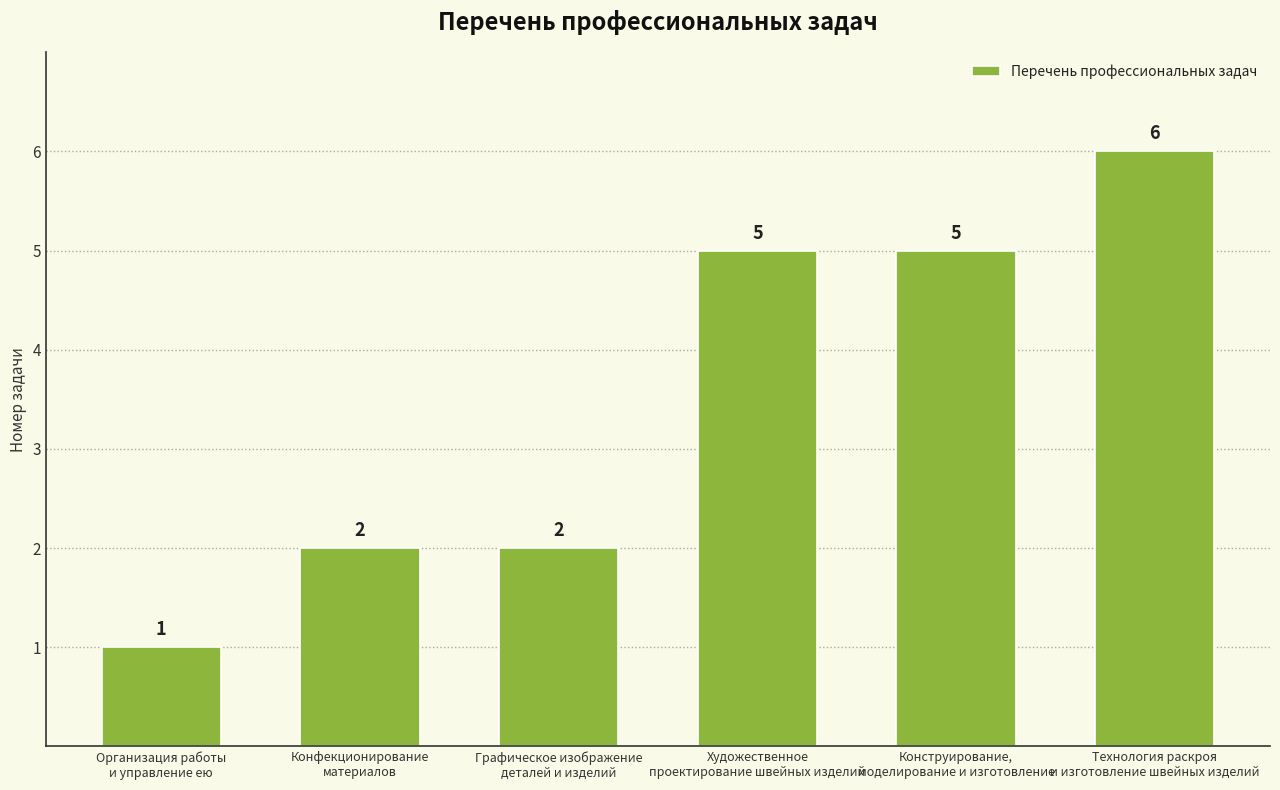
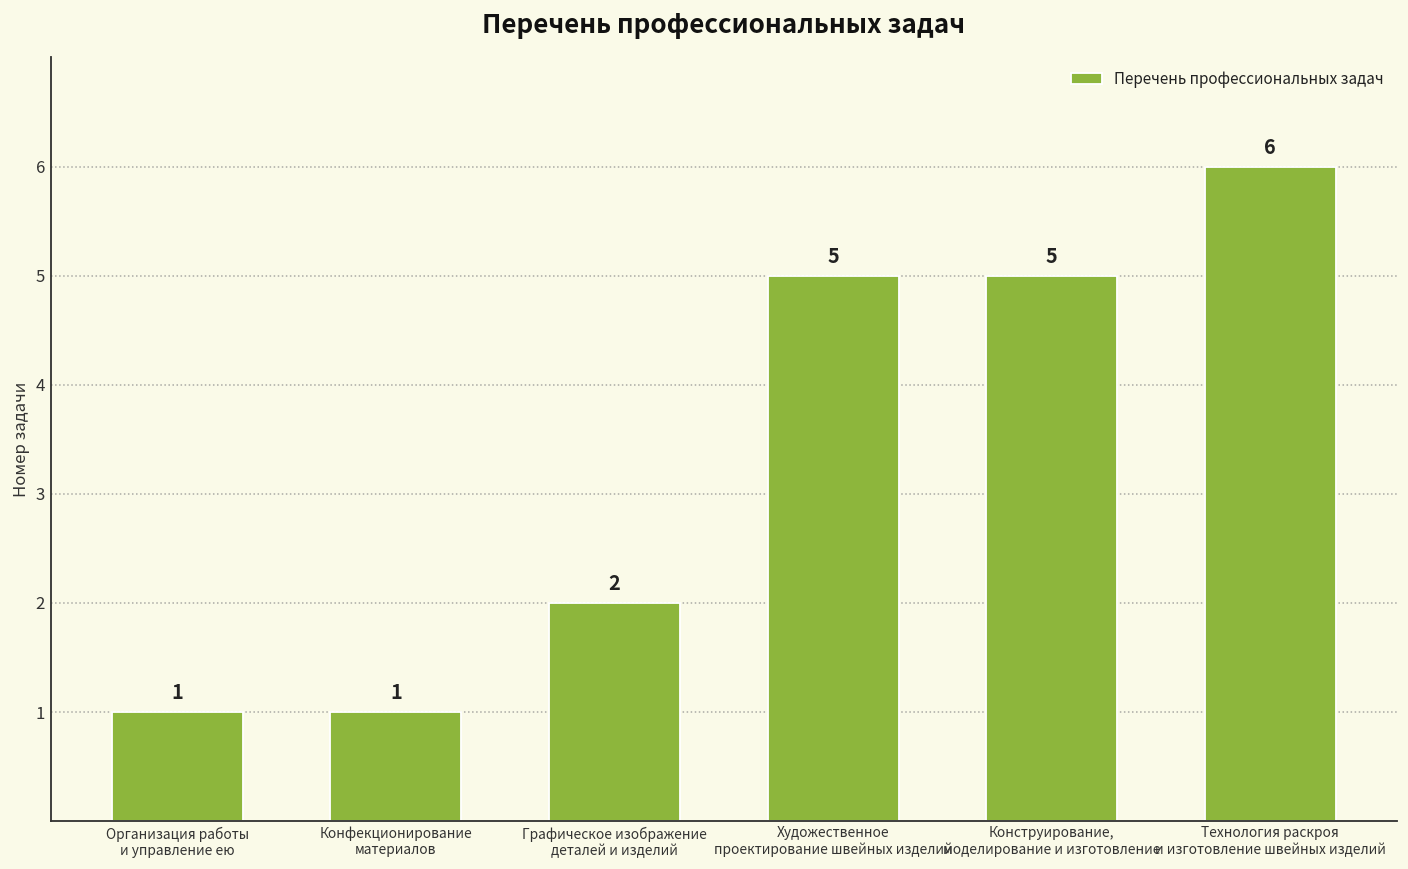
  {
    "Организация работы и управление ею": 1,
-   "Конфекционирование материалов": 2,
+   "Конфекционирование материалов": 1,
    "Графическое изображение деталей и изделий": 2,
    "Художественное проектирование швейных изделий": 5,
    "Конструирование, моделирование и изготовление": 5,
    "Технология раскроя и изготовление швейных изделий": 6
  }
